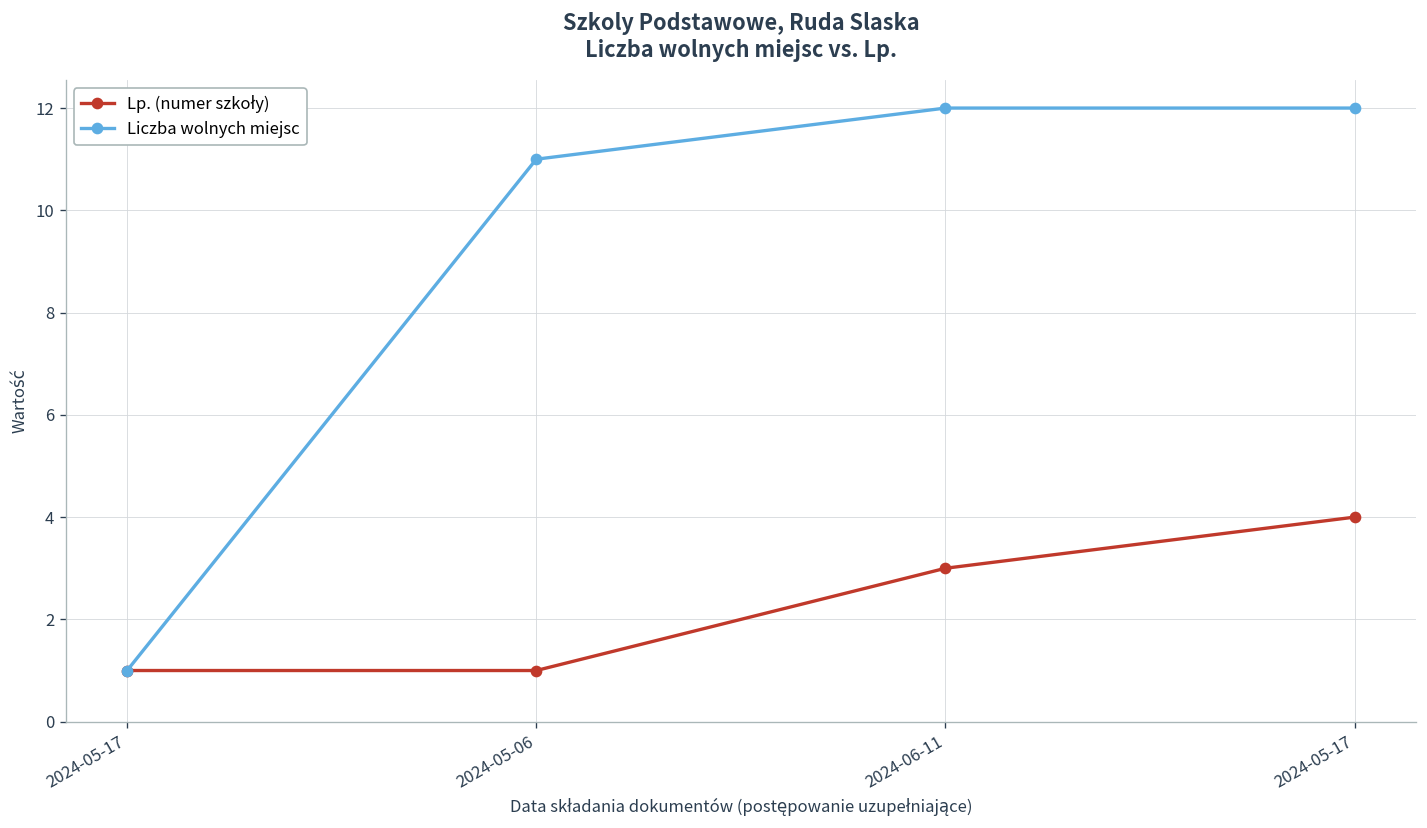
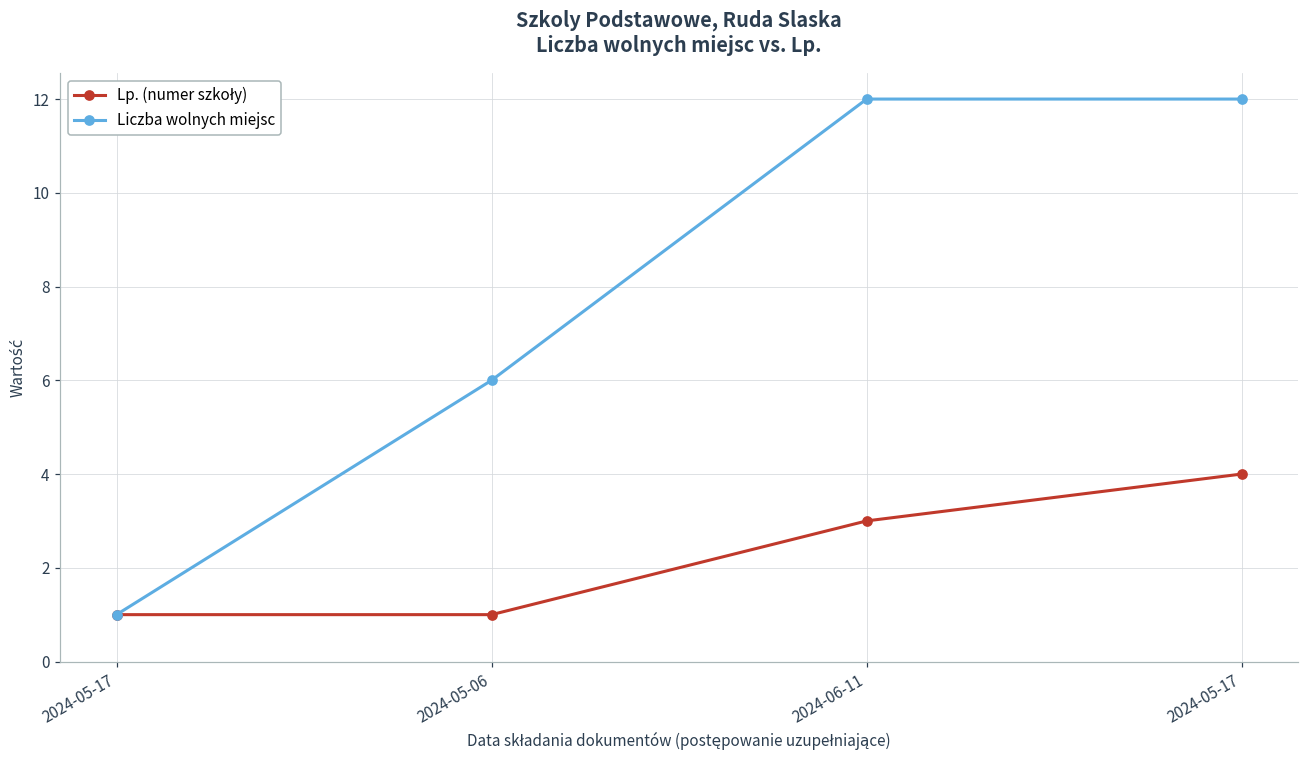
  {
    "Lp. (numer szkoły)": {
      "2024-05-06": 1,
      "2024-06-11": 3
    },
    "Liczba wolnych miejsc": {
-     "2024-05-06": 11,
+     "2024-05-06": 6,
      "2024-06-11": 12
    }
  }
